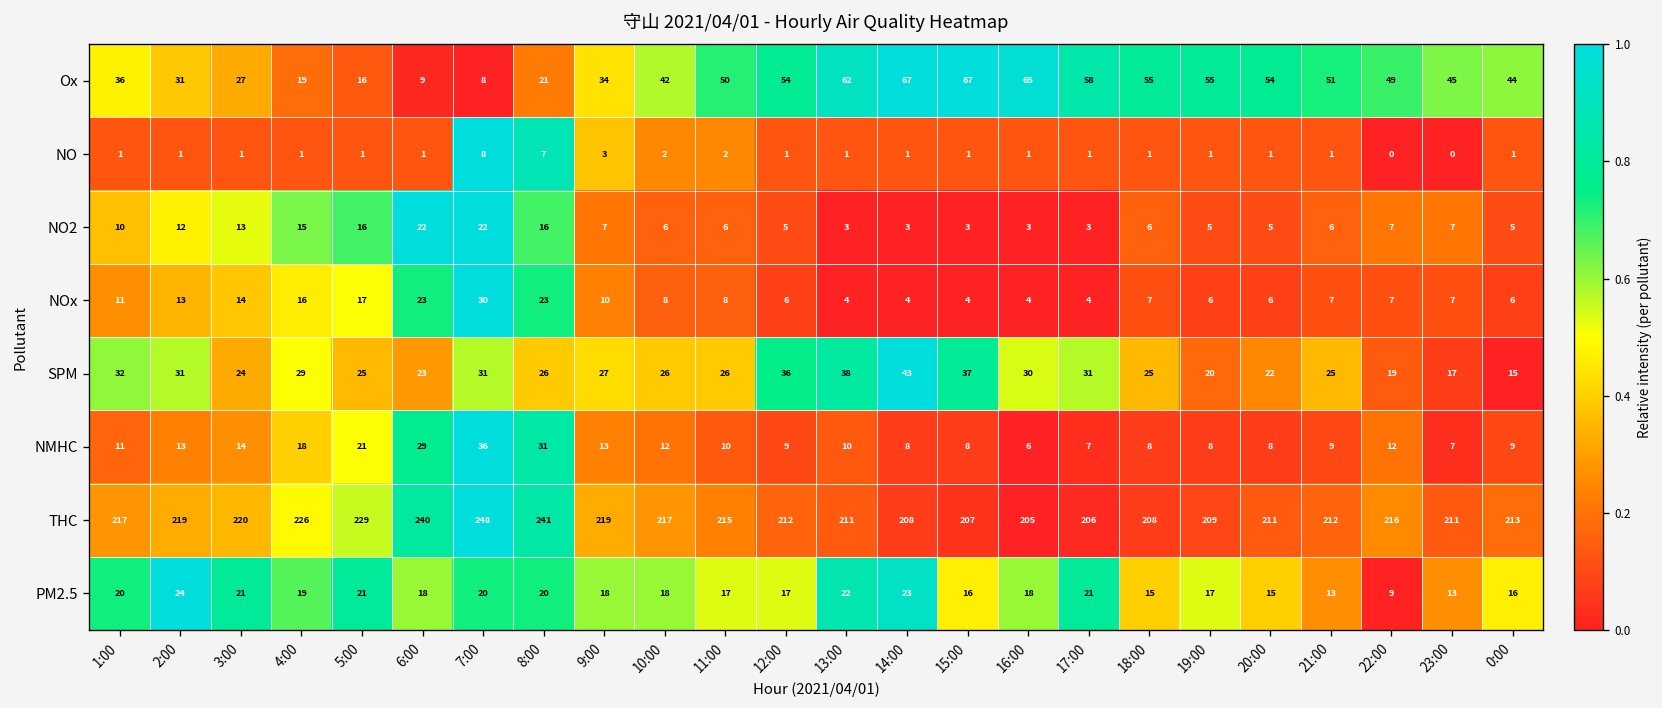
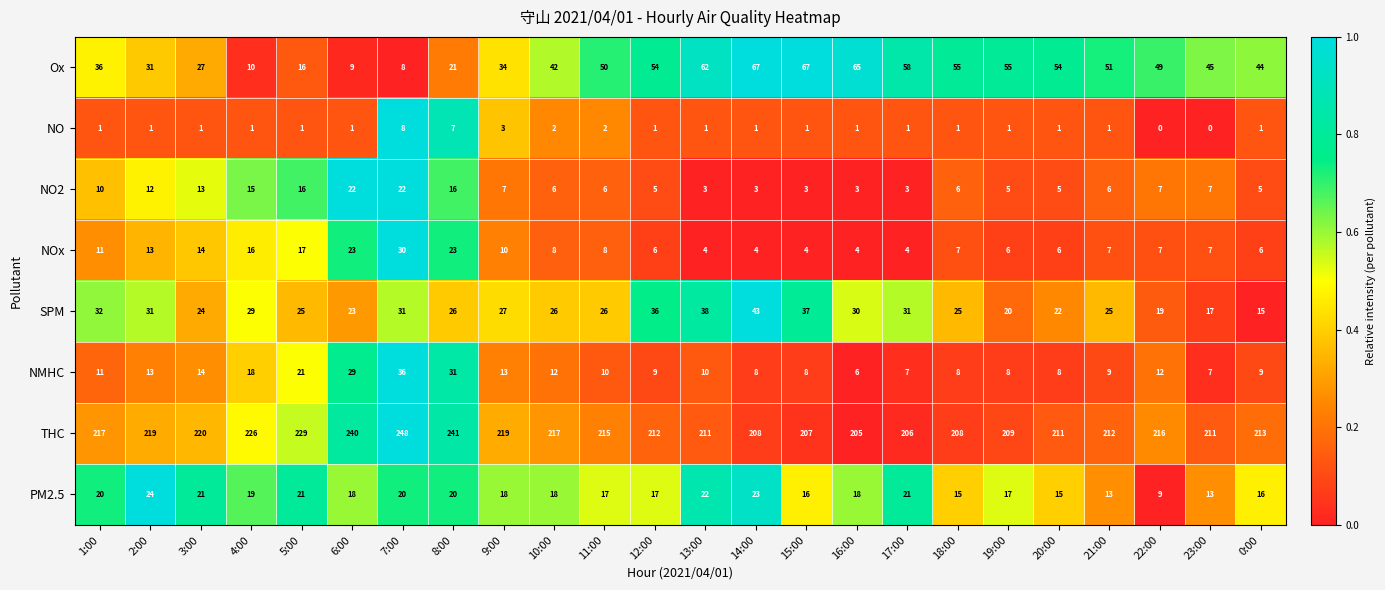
  {
    "Ox": {
      "1:00": 36,
      "2:00": 31,
      "3:00": 27,
-     "4:00": 19,
+     "4:00": 10,
      "5:00": 16,
      "6:00": 9,
      "7:00": 8,
      "8:00": 21,
      "9:00": 34,
      "10:00": 42,
      "11:00": 50,
      "12:00": 54,
      "13:00": 62,
      "14:00": 67,
      "15:00": 67,
      "16:00": 65,
      "17:00": 58,
      "18:00": 55,
      "19:00": 55,
      "20:00": 54,
      "21:00": 51,
      "22:00": 49,
      "23:00": 45,
      "0:00": 44
    },
    "NO": {
      "1:00": 1,
      "2:00": 1,
      "3:00": 1,
      "4:00": 1,
      "5:00": 1,
      "6:00": 1,
      "7:00": 8,
      "8:00": 7,
      "9:00": 3,
      "10:00": 2,
      "11:00": 2,
      "12:00": 1,
      "13:00": 1,
      "14:00": 1,
      "15:00": 1,
      "16:00": 1,
      "17:00": 1,
      "18:00": 1,
      "19:00": 1,
      "20:00": 1,
      "21:00": 1,
      "22:00": 0,
      "23:00": 0,
      "0:00": 1
    },
    "NO2": {
      "1:00": 10,
      "2:00": 12,
      "3:00": 13,
      "4:00": 15,
      "5:00": 16,
      "6:00": 22,
      "7:00": 22,
      "8:00": 16,
      "9:00": 7,
      "10:00": 6,
      "11:00": 6,
      "12:00": 5,
      "13:00": 3,
      "14:00": 3,
      "15:00": 3,
      "16:00": 3,
      "17:00": 3,
      "18:00": 6,
      "19:00": 5,
      "20:00": 5,
      "21:00": 6,
      "22:00": 7,
      "23:00": 7,
      "0:00": 5
    },
    "NOx": {
      "1:00": 11,
      "2:00": 13,
      "3:00": 14,
      "4:00": 16,
      "5:00": 17,
      "6:00": 23,
      "7:00": 30,
      "8:00": 23,
      "9:00": 10,
      "10:00": 8,
      "11:00": 8,
      "12:00": 6,
      "13:00": 4,
      "14:00": 4,
      "15:00": 4,
      "16:00": 4,
      "17:00": 4,
      "18:00": 7,
      "19:00": 6,
      "20:00": 6,
      "21:00": 7,
      "22:00": 7,
      "23:00": 7,
      "0:00": 6
    },
    "SPM": {
      "1:00": 32,
      "2:00": 31,
      "3:00": 24,
      "4:00": 29,
      "5:00": 25,
      "6:00": 23,
      "7:00": 31,
      "8:00": 26,
      "9:00": 27,
      "10:00": 26,
      "11:00": 26,
      "12:00": 36,
      "13:00": 38,
      "14:00": 43,
      "15:00": 37,
      "16:00": 30,
      "17:00": 31,
      "18:00": 25,
      "19:00": 20,
      "20:00": 22,
      "21:00": 25,
      "22:00": 19,
      "23:00": 17,
      "0:00": 15
    },
    "NMHC": {
      "1:00": 11,
      "2:00": 13,
      "3:00": 14,
      "4:00": 18,
      "5:00": 21,
      "6:00": 29,
      "7:00": 36,
      "8:00": 31,
      "9:00": 13,
      "10:00": 12,
      "11:00": 10,
      "12:00": 9,
      "13:00": 10,
      "14:00": 8,
      "15:00": 8,
      "16:00": 6,
      "17:00": 7,
      "18:00": 8,
      "19:00": 8,
      "20:00": 8,
      "21:00": 9,
      "22:00": 12,
      "23:00": 7,
      "0:00": 9
    },
    "THC": {
      "1:00": 217,
      "2:00": 219,
      "3:00": 220,
      "4:00": 226,
      "5:00": 229,
      "6:00": 240,
      "7:00": 248,
      "8:00": 241,
      "9:00": 219,
      "10:00": 217,
      "11:00": 215,
      "12:00": 212,
      "13:00": 211,
      "14:00": 208,
      "15:00": 207,
      "16:00": 205,
      "17:00": 206,
      "18:00": 208,
      "19:00": 209,
      "20:00": 211,
      "21:00": 212,
      "22:00": 216,
      "23:00": 211,
      "0:00": 213
    },
    "PM2.5": {
      "1:00": 20,
      "2:00": 24,
      "3:00": 21,
      "4:00": 19,
      "5:00": 21,
      "6:00": 18,
      "7:00": 20,
      "8:00": 20,
      "9:00": 18,
      "10:00": 18,
      "11:00": 17,
      "12:00": 17,
      "13:00": 22,
      "14:00": 23,
      "15:00": 16,
      "16:00": 18,
      "17:00": 21,
      "18:00": 15,
      "19:00": 17,
      "20:00": 15,
      "21:00": 13,
      "22:00": 9,
      "23:00": 13,
      "0:00": 16
    }
  }
